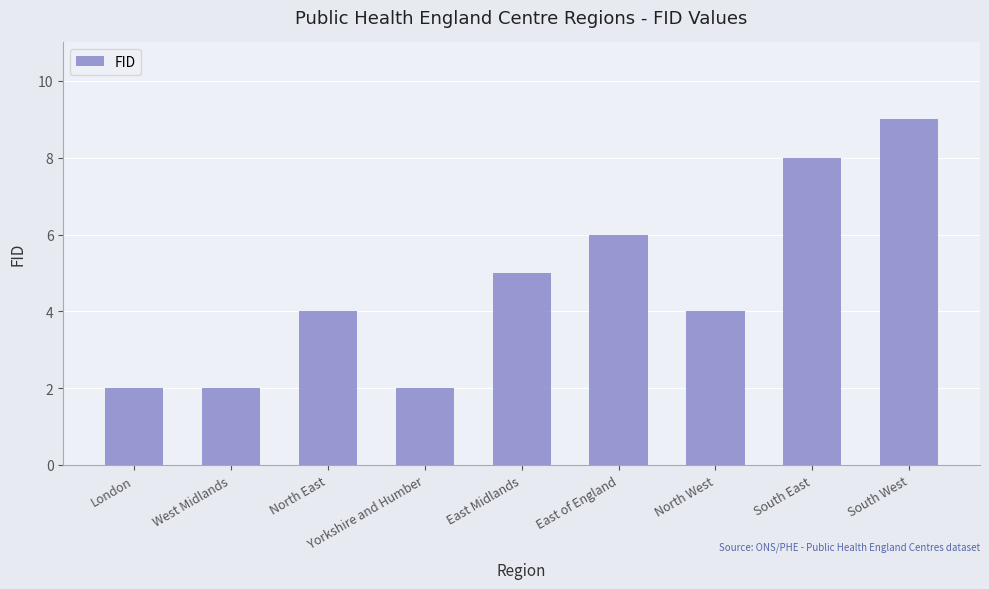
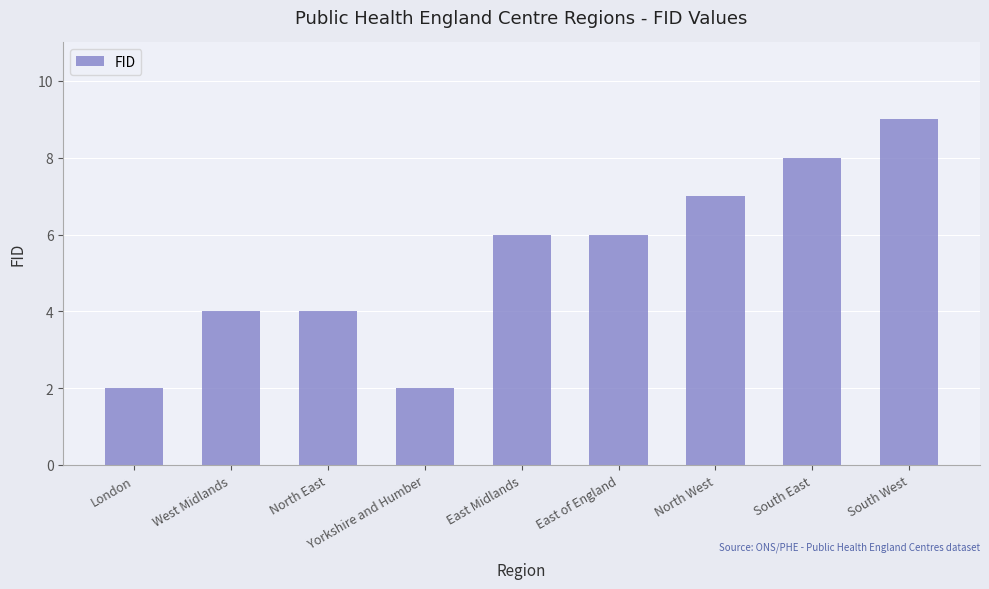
  {
    "London": 2,
-   "West Midlands": 2,
+   "West Midlands": 4,
    "North East": 4,
    "Yorkshire and Humber": 2,
-   "East Midlands": 5,
+   "East Midlands": 6,
    "East of England": 6,
-   "North West": 4,
+   "North West": 7,
    "South East": 8,
    "South West": 9
  }
